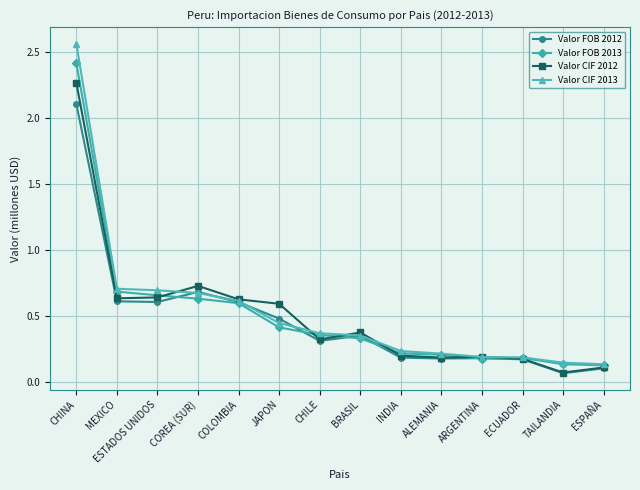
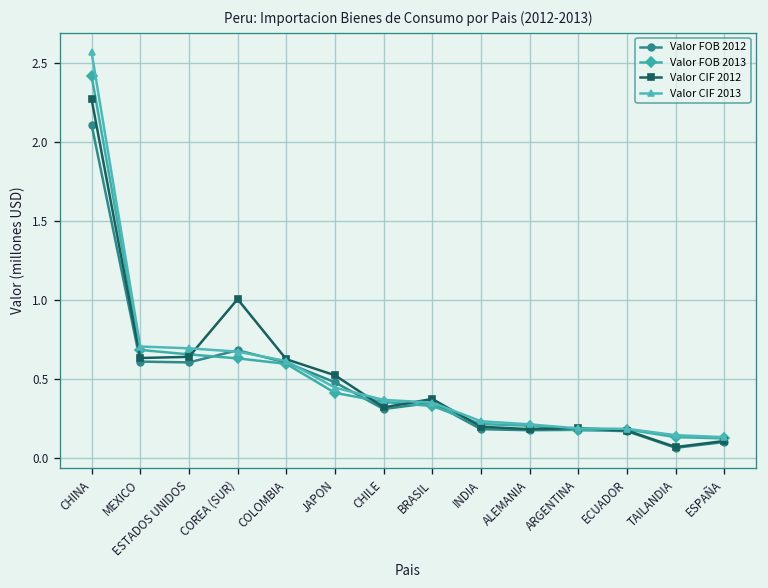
  {
    "Valor CIF 2012": {
      "CHINA": 2.27,
      "MEXICO": 0.63,
-     "COREA (SUR)": 0.73,
-     "JAPON": 0.59,
+     "COREA (SUR)": 1.00,
+     "JAPON": 0.52,
      "BRASIL": 0.37
    }
  }
